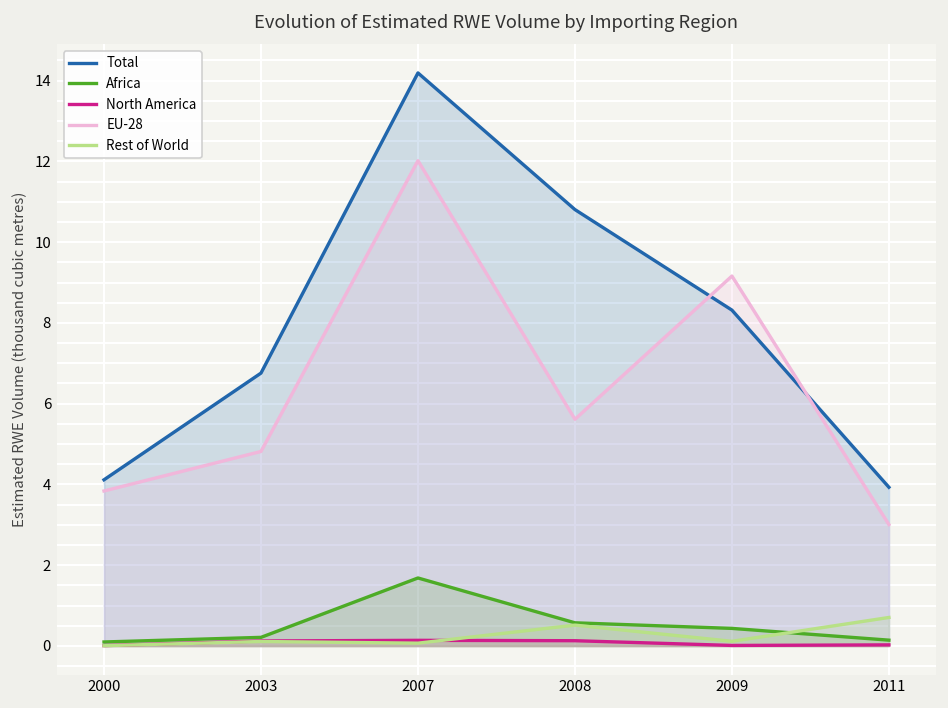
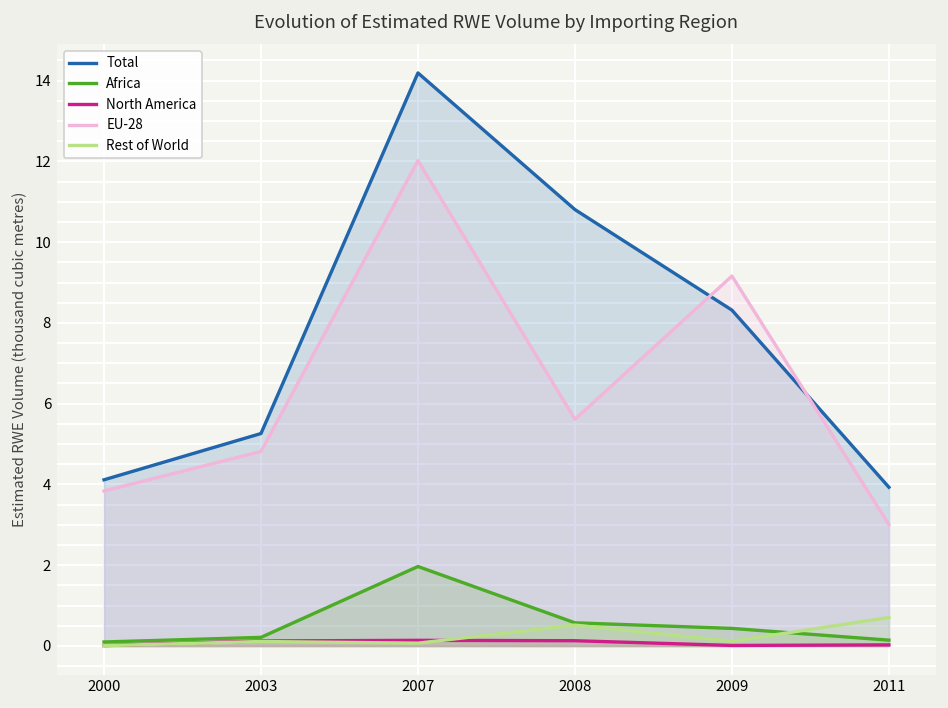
  {
    "Total": {
      "2000": 4.1,
-     "2003": 6.8,
+     "2003": 5.3,
      "2007": 14.2,
      "2008": 10.8,
      "2009": 8.3,
      "2011": 3.9
    },
    "Africa": {
      "2000": 0.1,
      "2003": 0.2,
-     "2007": 1.7,
+     "2007": 2.0,
      "2009": 0.4,
      "2011": 0.1
    },
    "North America": {
      "2008": 0.1,
      "2009": 0.0,
      "2011": 0.0
    },
    "EU-28": {
      "2000": 3.8,
      "2003": 4.8,
      "2007": 12.0,
      "2008": 5.6,
      "2009": 9.2,
      "2011": 3.0
    },
    "Rest of World": {
      "2009": 0.1,
      "2011": 0.7
    }
  }
